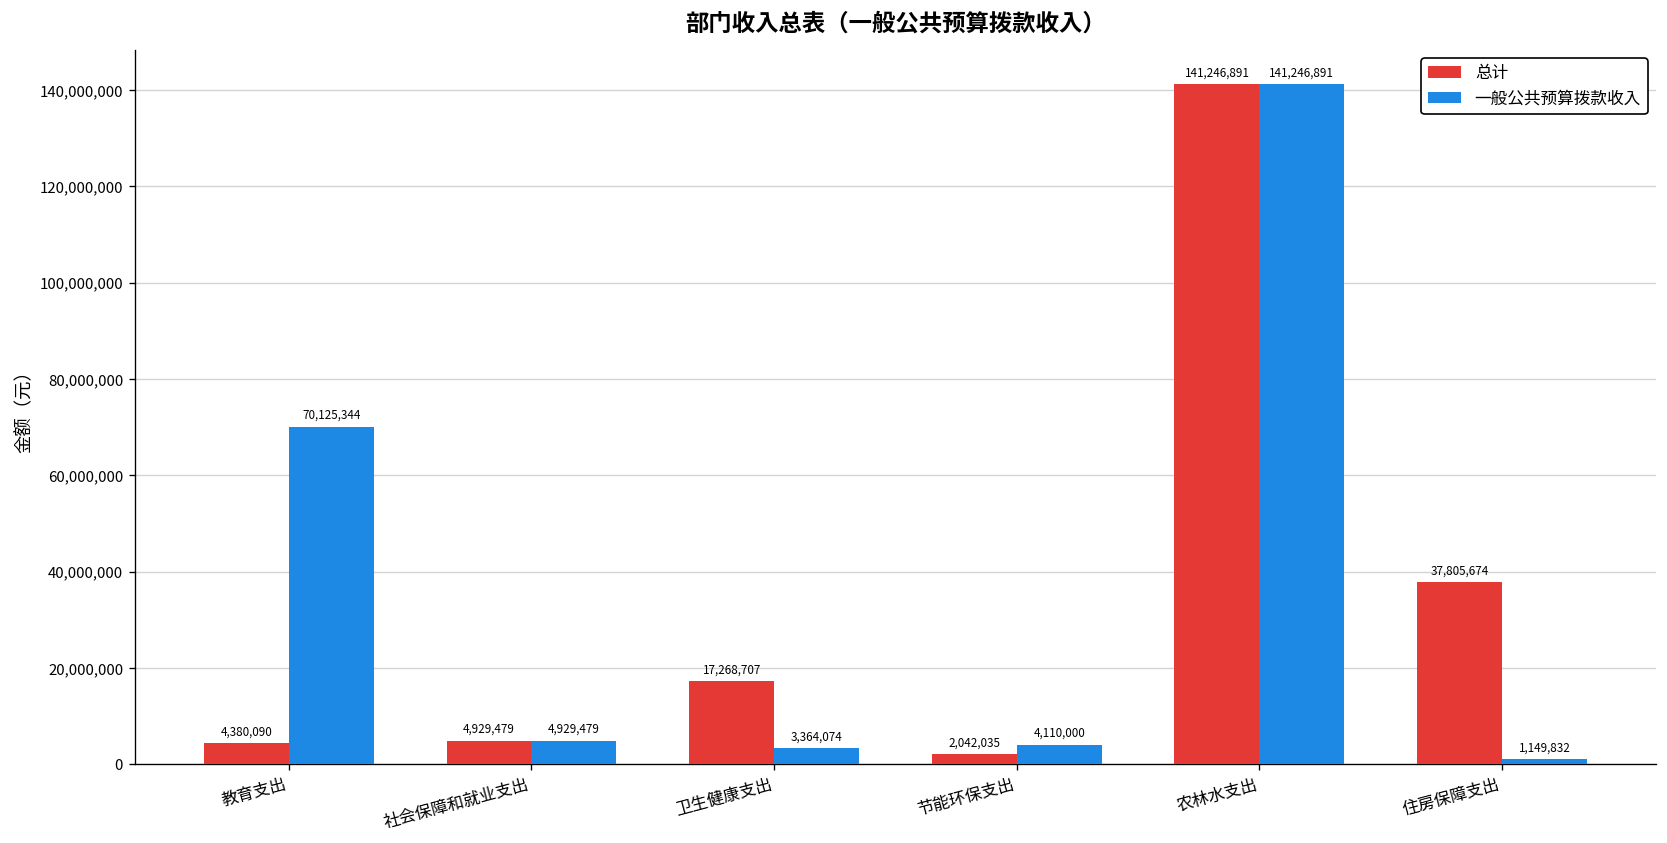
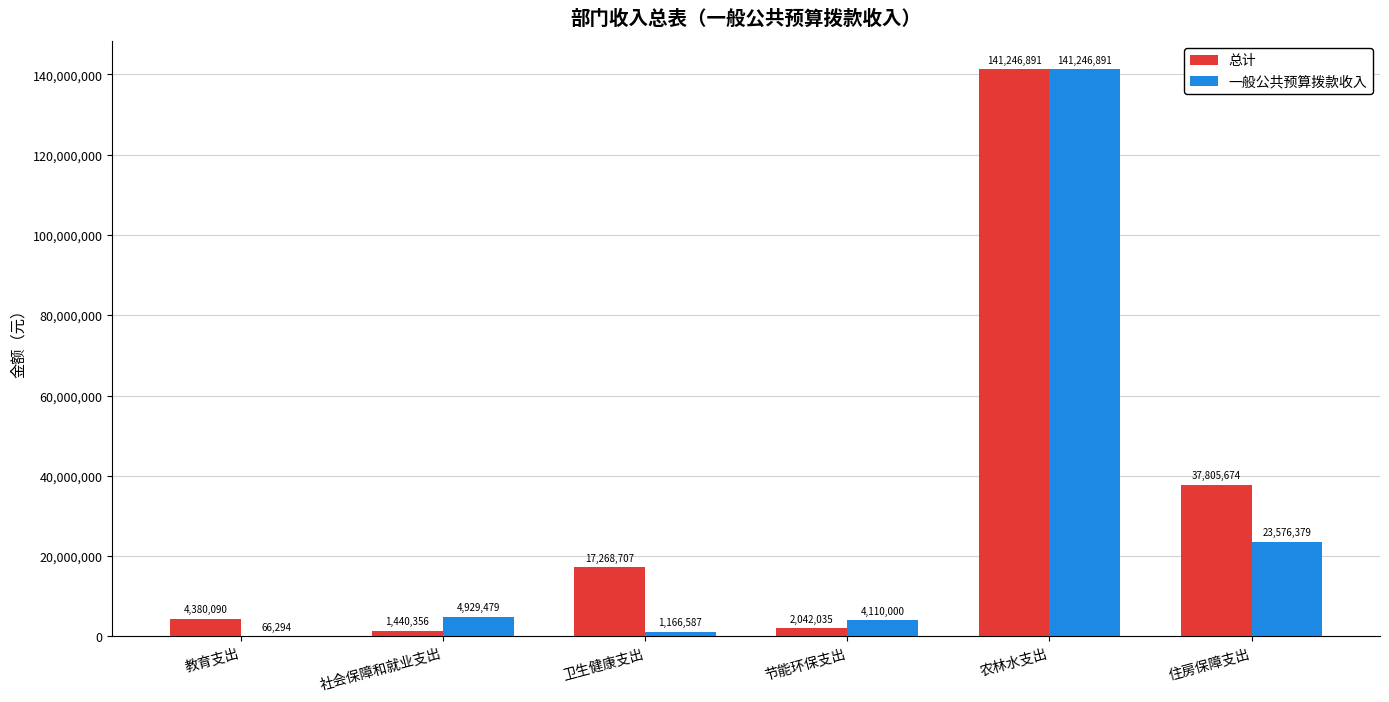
  {
    "总计": {
      "教育支出": "4,380,090",
-     "社会保障和就业支出": "4,929,479",
+     "社会保障和就业支出": "1,440,356",
      "卫生健康支出": "17,268,707",
      "节能环保支出": "2,042,035",
      "农林水支出": "141,246,891",
      "住房保障支出": "37,805,674"
    },
    "一般公共预算拨款收入": {
-     "教育支出": "70,125,344",
+     "教育支出": "66,294",
      "社会保障和就业支出": "4,929,479",
-     "卫生健康支出": "3,364,074",
+     "卫生健康支出": "1,166,587",
      "节能环保支出": "4,110,000",
      "农林水支出": "141,246,891",
-     "住房保障支出": "1,149,832"
+     "住房保障支出": "23,576,379"
    }
  }
